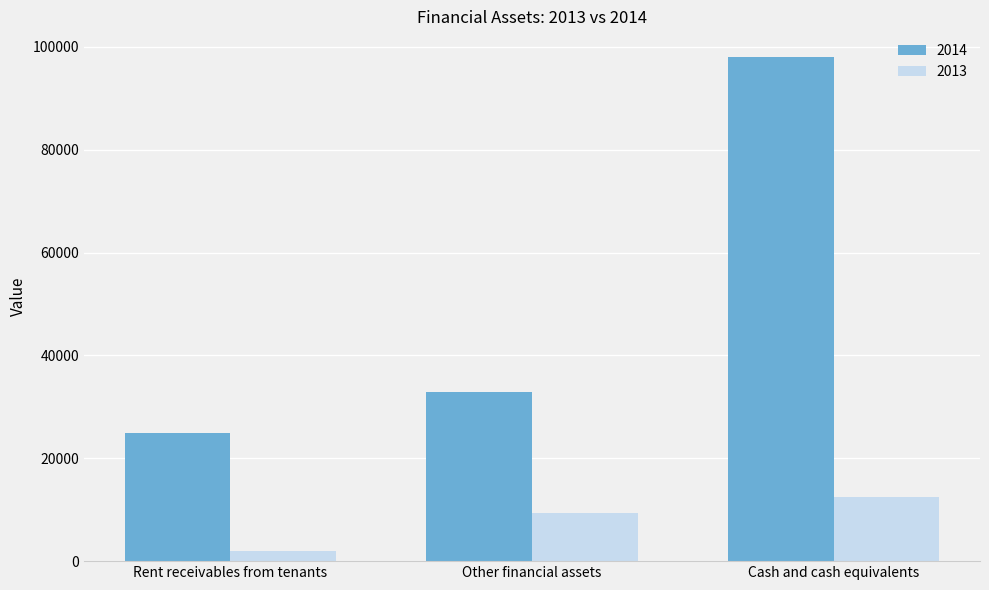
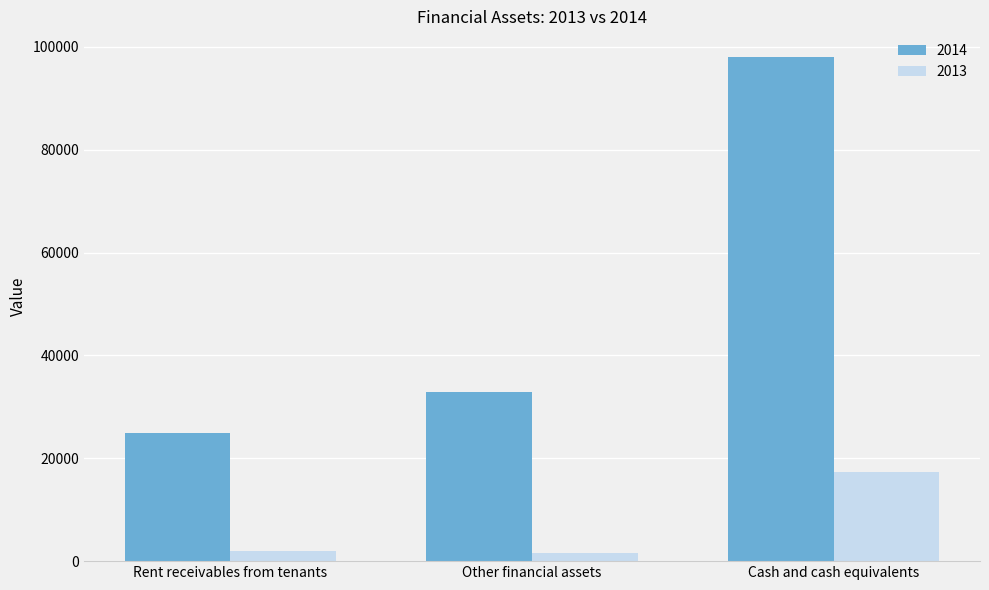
  {
    "2014": {
      "Rent receivables from tenants": 25000,
      "Other financial assets": 33000,
      "Cash and cash equivalents": 98000
    },
    "2013": {
      "Rent receivables from tenants": 2000,
-     "Other financial assets": 9000,
-     "Cash and cash equivalents": 12000
+     "Other financial assets": 2000,
+     "Cash and cash equivalents": 17000
    }
  }
